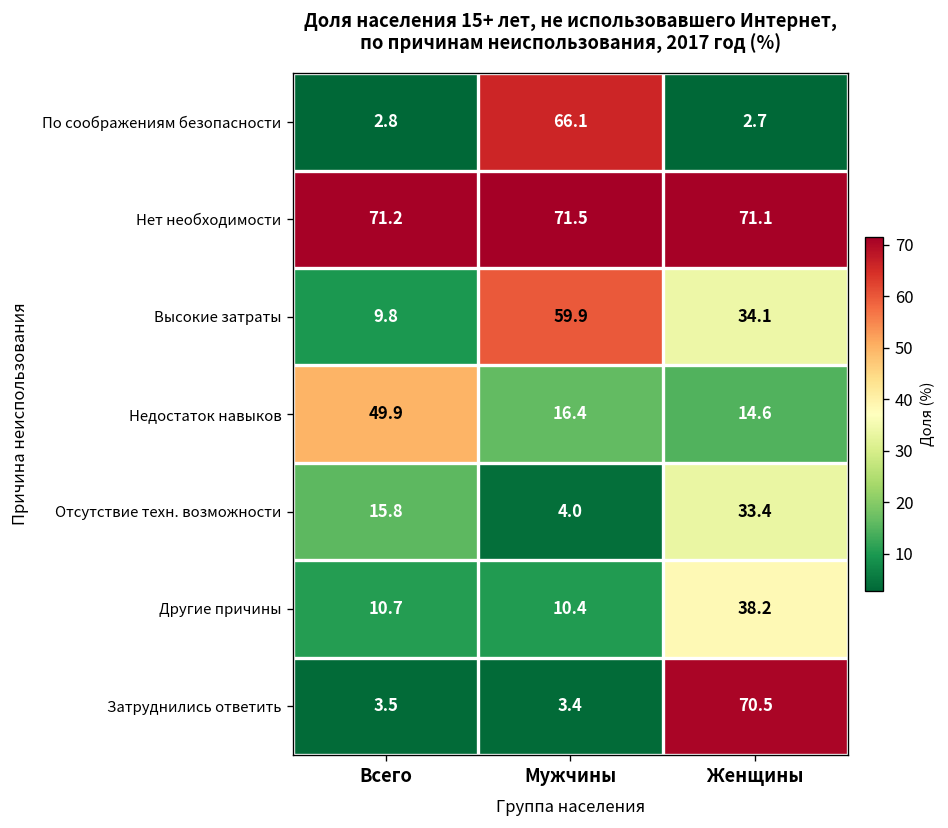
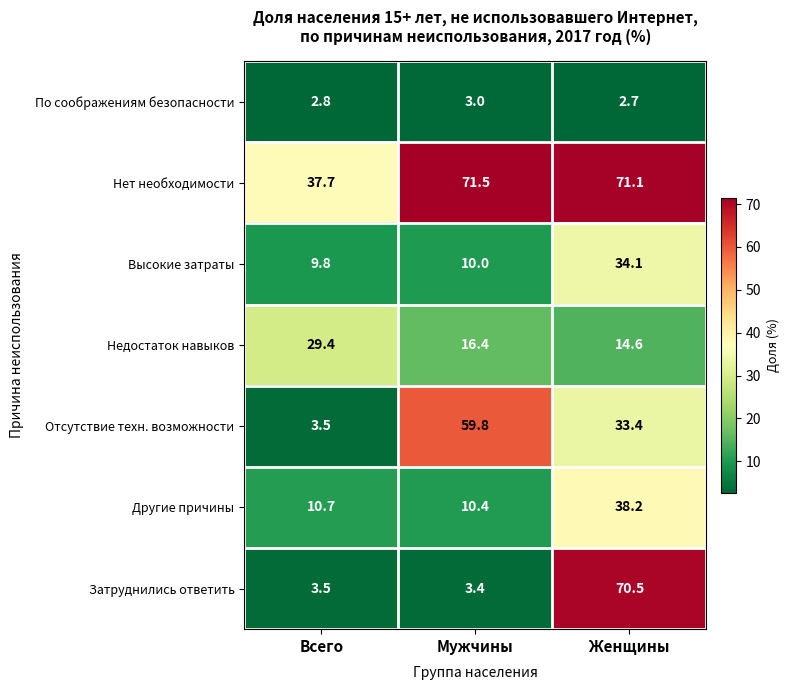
  {
    "По соображениям безопасности": {
      "Всего": 2.8,
-     "Мужчины": 66.1,
+     "Мужчины": 3.0,
      "Женщины": 2.7
    },
    "Нет необходимости": {
-     "Всего": 71.2,
+     "Всего": 37.7,
      "Мужчины": 71.5,
      "Женщины": 71.1
    },
    "Высокие затраты": {
      "Всего": 9.8,
-     "Мужчины": 59.9,
+     "Мужчины": 10.0,
      "Женщины": 34.1
    },
    "Недостаток навыков": {
-     "Всего": 49.9,
+     "Всего": 29.4,
      "Мужчины": 16.4,
      "Женщины": 14.6
    },
    "Отсутствие техн. возможности": {
-     "Всего": 15.8,
-     "Мужчины": 4.0,
+     "Всего": 3.5,
+     "Мужчины": 59.8,
      "Женщины": 33.4
    },
    "Другие причины": {
      "Всего": 10.7,
      "Мужчины": 10.4,
      "Женщины": 38.2
    },
    "Затруднились ответить": {
      "Всего": 3.5,
      "Мужчины": 3.4,
      "Женщины": 70.5
    }
  }
